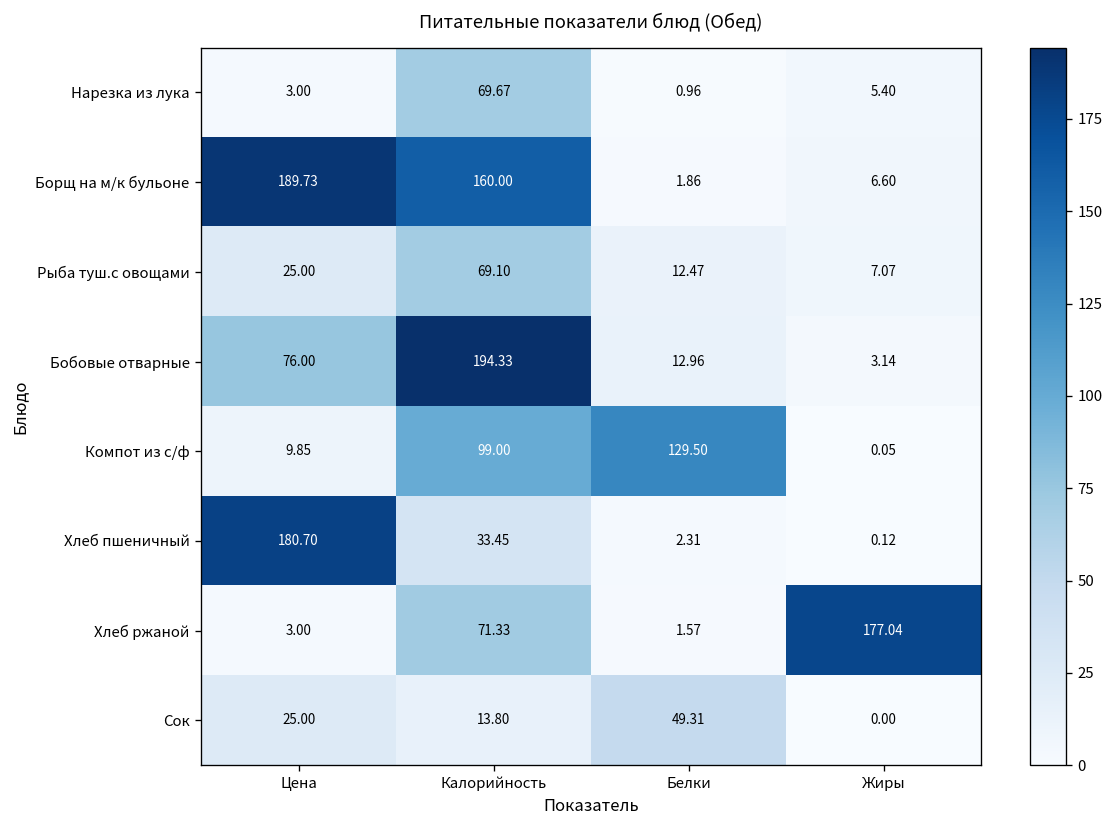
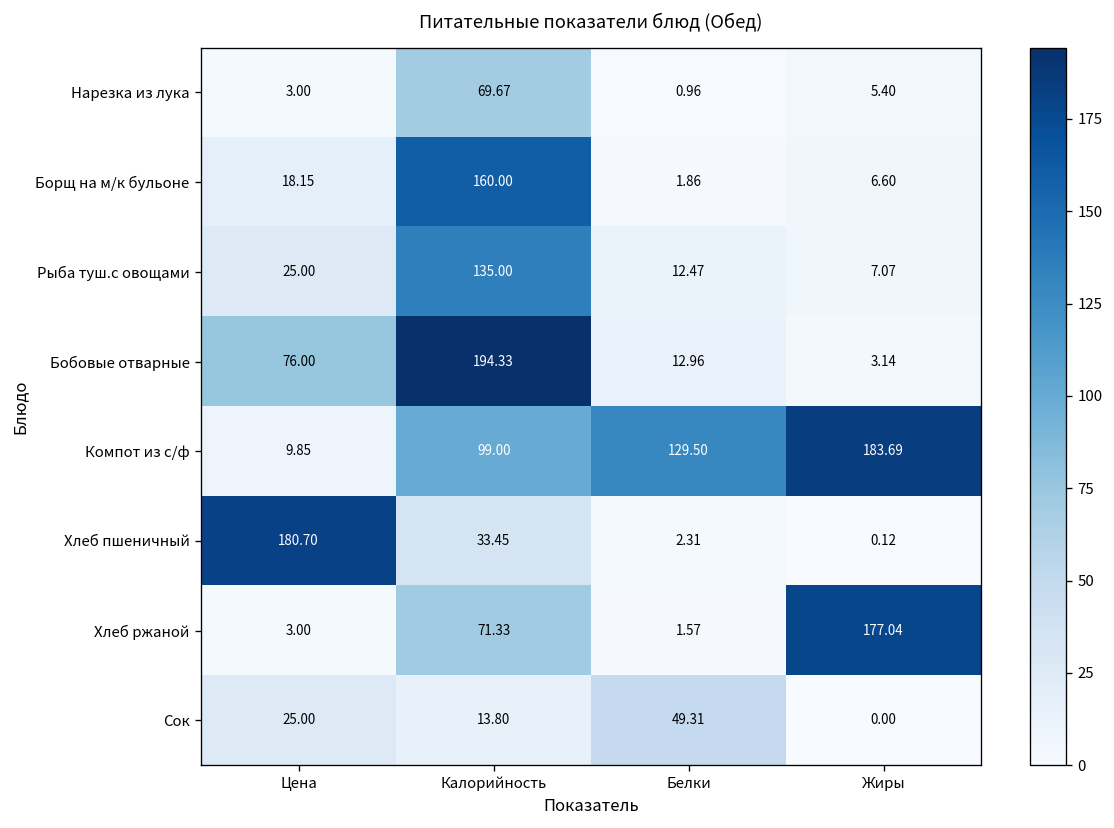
  {
    "Нарезка из лука": {
      "Цена": 3.00,
      "Калорийность": 69.67,
      "Белки": 0.96,
      "Жиры": 5.40
    },
    "Борщ на м/к бульоне": {
-     "Цена": 189.73,
+     "Цена": 18.15,
      "Калорийность": 160.00,
      "Белки": 1.86,
      "Жиры": 6.60
    },
    "Рыба туш.с овощами": {
      "Цена": 25.00,
-     "Калорийность": 69.10,
+     "Калорийность": 135.00,
      "Белки": 12.47,
      "Жиры": 7.07
    },
    "Бобовые отварные": {
      "Цена": 76.00,
      "Калорийность": 194.33,
      "Белки": 12.96,
      "Жиры": 3.14
    },
    "Компот из с/ф": {
      "Цена": 9.85,
      "Калорийность": 99.00,
      "Белки": 129.50,
-     "Жиры": 0.05
+     "Жиры": 183.69
    },
    "Хлеб пшеничный": {
      "Цена": 180.70,
      "Калорийность": 33.45,
      "Белки": 2.31,
      "Жиры": 0.12
    },
    "Хлеб ржаной": {
      "Цена": 3.00,
      "Калорийность": 71.33,
      "Белки": 1.57,
      "Жиры": 177.04
    },
    "Сок": {
      "Цена": 25.00,
      "Калорийность": 13.80,
      "Белки": 49.31,
      "Жиры": 0.00
    }
  }
